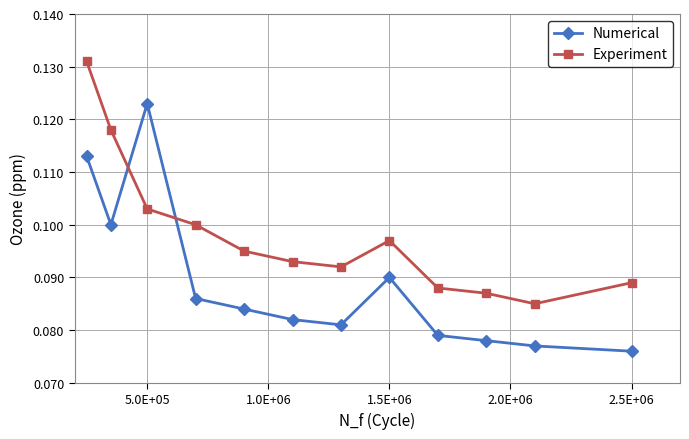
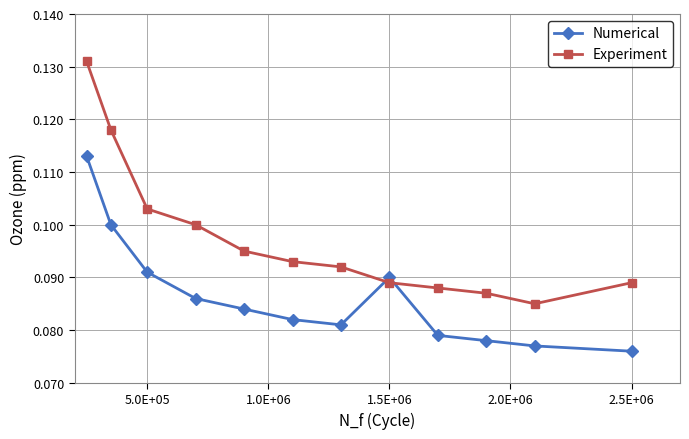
  {
    "Numerical": {
-     "5.0E+05": 0.123,
+     "5.0E+05": 0.091,
      "1.5E+06": 0.090,
      "2.5E+06": 0.076
    },
    "Experiment": {
      "5.0E+05": 0.103,
-     "1.5E+06": 0.097,
+     "1.5E+06": 0.089,
      "2.5E+06": 0.089
    }
  }
